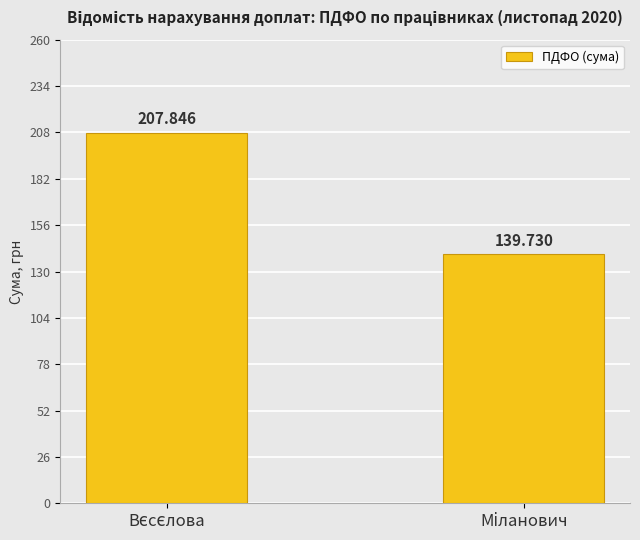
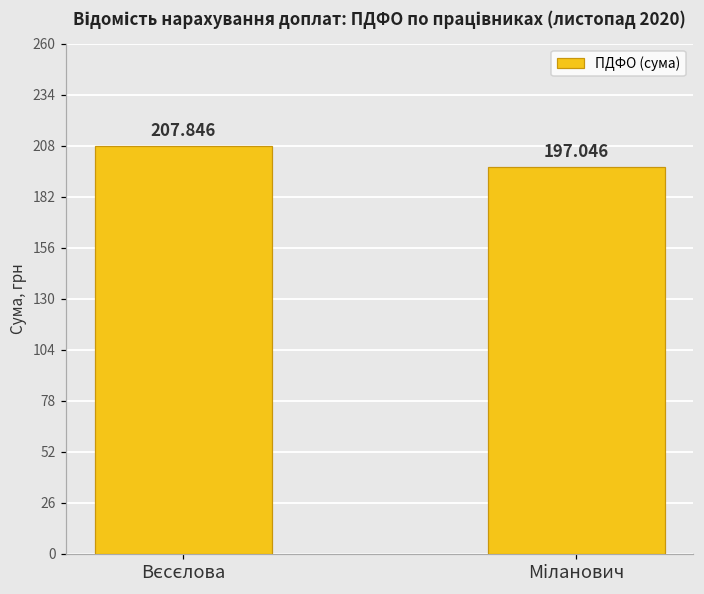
  {
    "Вєсєлова": 207.846,
-   "Міланович": 139.730
+   "Міланович": 197.046
  }
